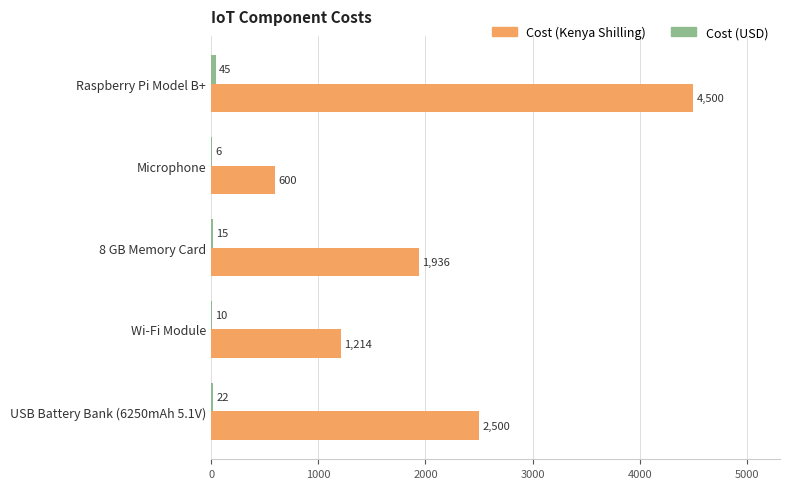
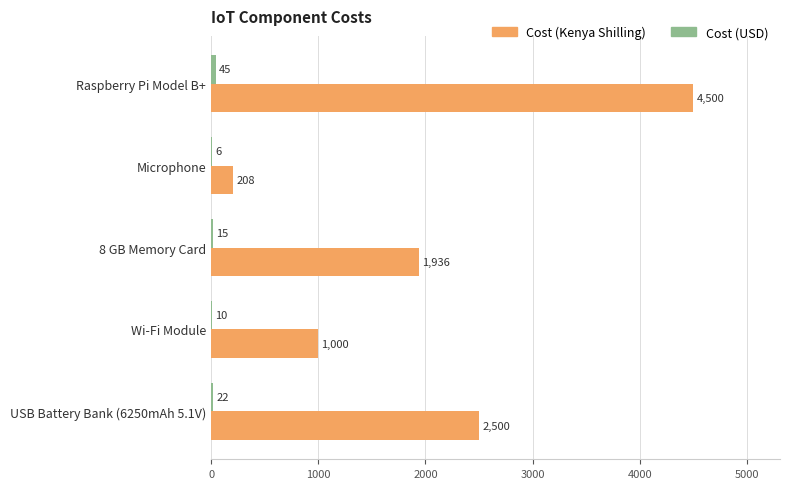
  {
    "Cost (Kenya Shilling)": {
      "Raspberry Pi Model B+": "4,500",
-     "Microphone": "600",
+     "Microphone": "208",
      "8 GB Memory Card": "1,936",
-     "Wi-Fi Module": "1,214",
+     "Wi-Fi Module": "1,000",
      "USB Battery Bank (6250mAh 5.1V)": "2,500"
    },
    "Cost (USD)": {
      "Raspberry Pi Model B+": "45",
      "Microphone": "6",
      "8 GB Memory Card": "15",
      "Wi-Fi Module": "10",
      "USB Battery Bank (6250mAh 5.1V)": "22"
    }
  }
